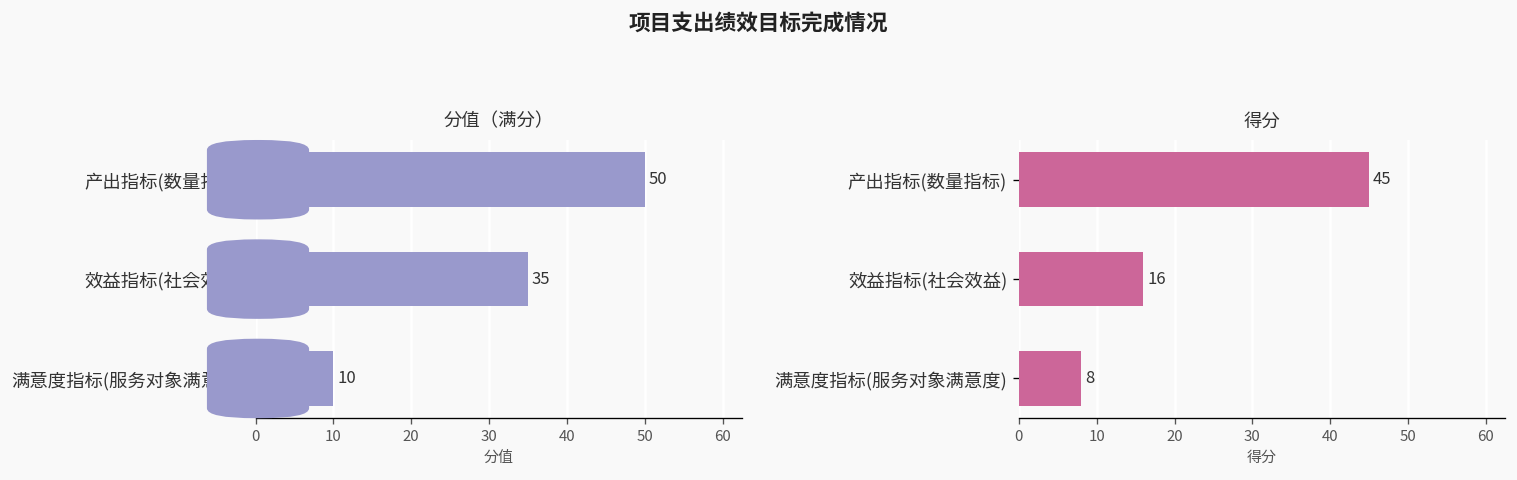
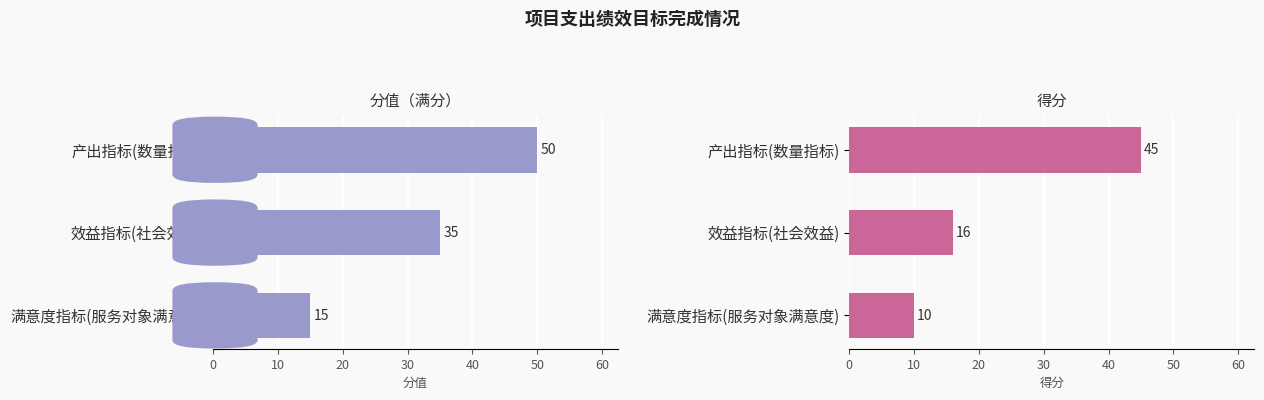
  {
    "分值（满分）": {
      "产出指标(数量指标)": 50,
      "效益指标(社会效益)": 35,
-     "满意度指标(服务对象满意度)": 10
+     "满意度指标(服务对象满意度)": 15
    },
    "得分": {
      "产出指标(数量指标)": 45,
      "效益指标(社会效益)": 16,
-     "满意度指标(服务对象满意度)": 8
+     "满意度指标(服务对象满意度)": 10
    }
  }
